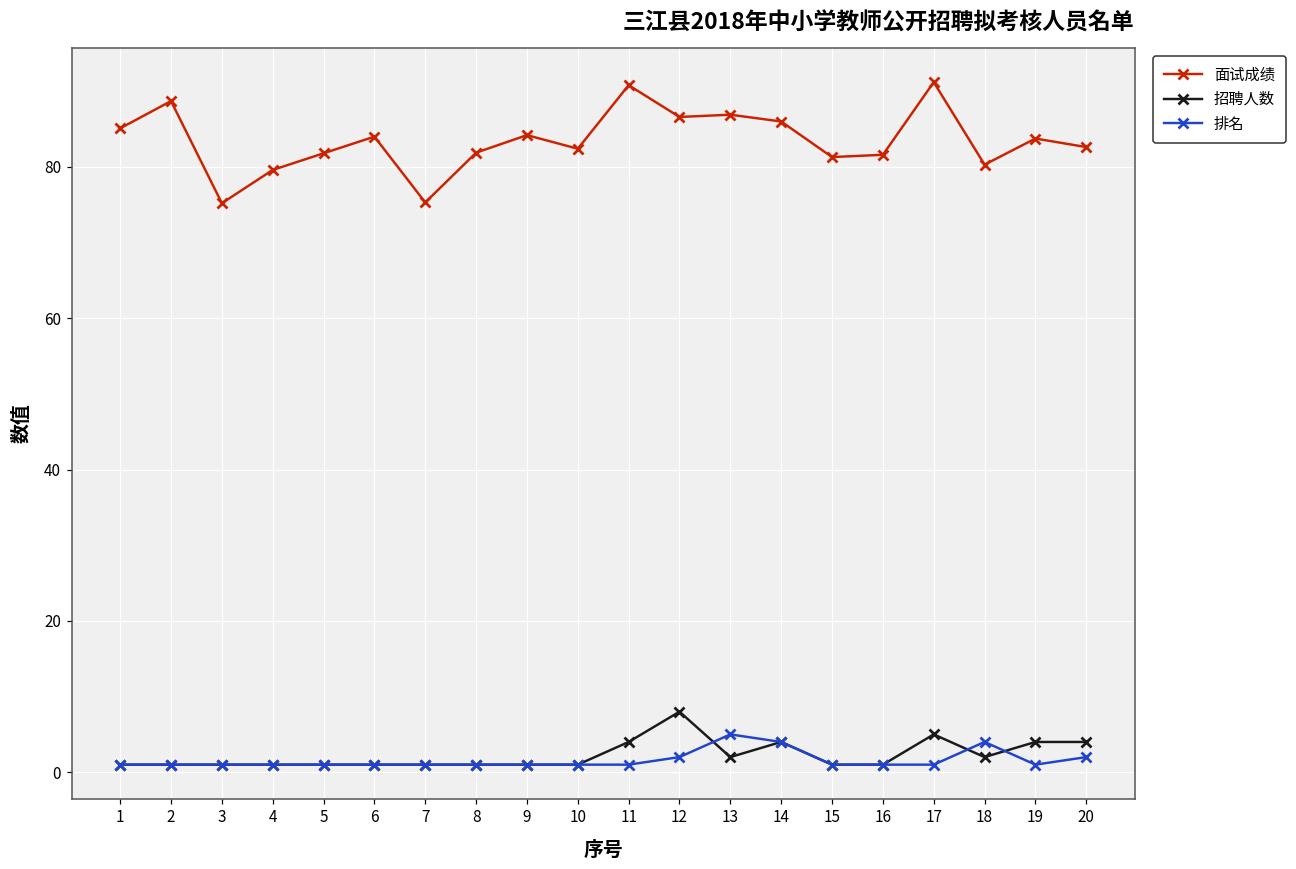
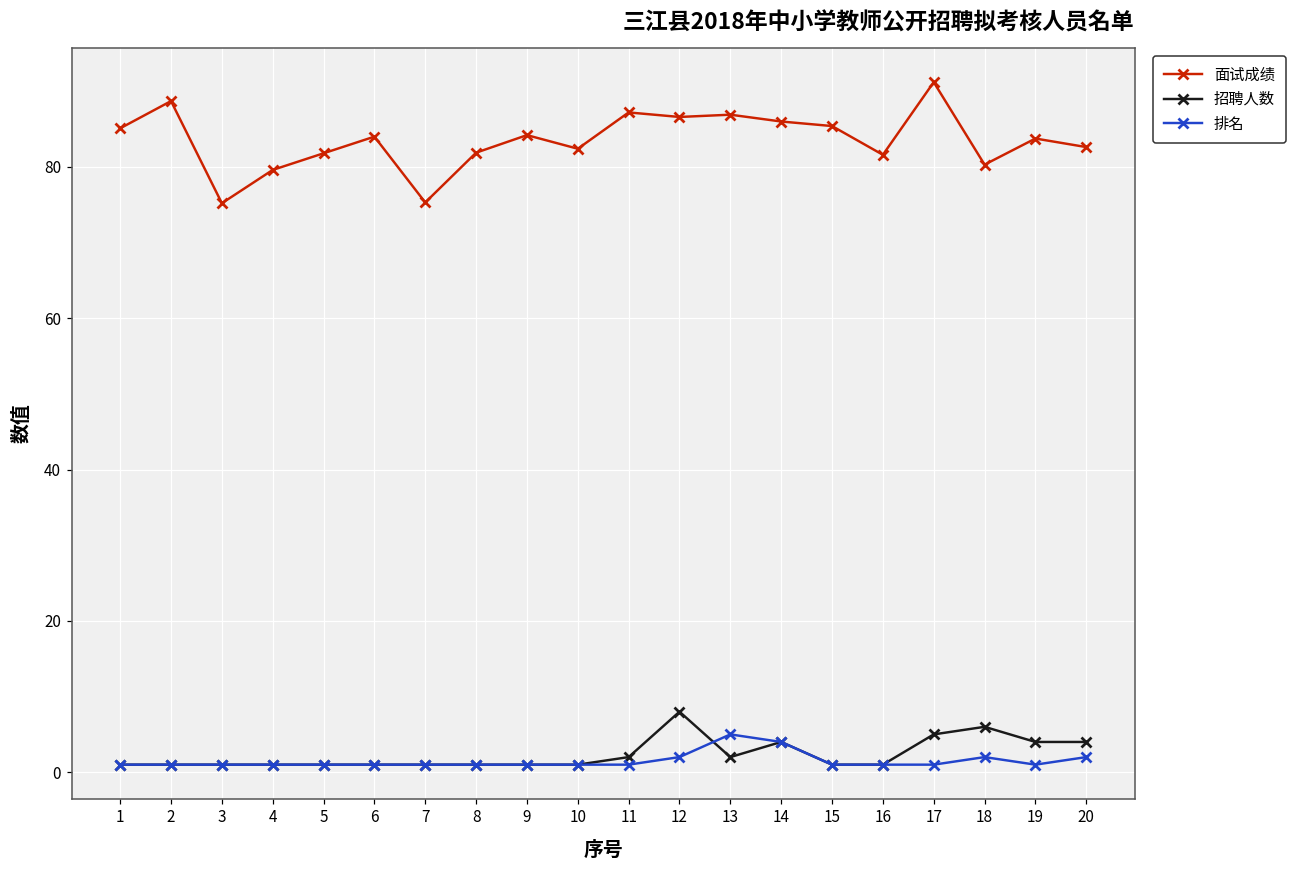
  {
    "面试成绩": {
      "1": 85,
      "2": 89,
      "3": 75,
      "4": 80,
      "5": 82,
      "6": 84,
      "7": 75,
      "8": 82,
      "9": 84,
      "10": 82,
-     "11": 91,
+     "11": 87,
      "12": 87,
      "13": 87,
      "14": 86,
-     "15": 81,
+     "15": 85,
      "16": 82,
      "17": 91,
      "18": 80,
      "19": 84,
      "20": 83
    },
    "招聘人数": {
-     "11": 4,
+     "11": 2,
      "12": 8,
      "13": 2,
      "17": 5,
-     "18": 2,
+     "18": 6,
      "19": 4,
      "20": 4
    },
    "排名": {
      "11": 1,
      "12": 2,
      "13": 5,
      "17": 1,
-     "18": 4,
+     "18": 2,
      "19": 1,
      "20": 2
    }
  }
